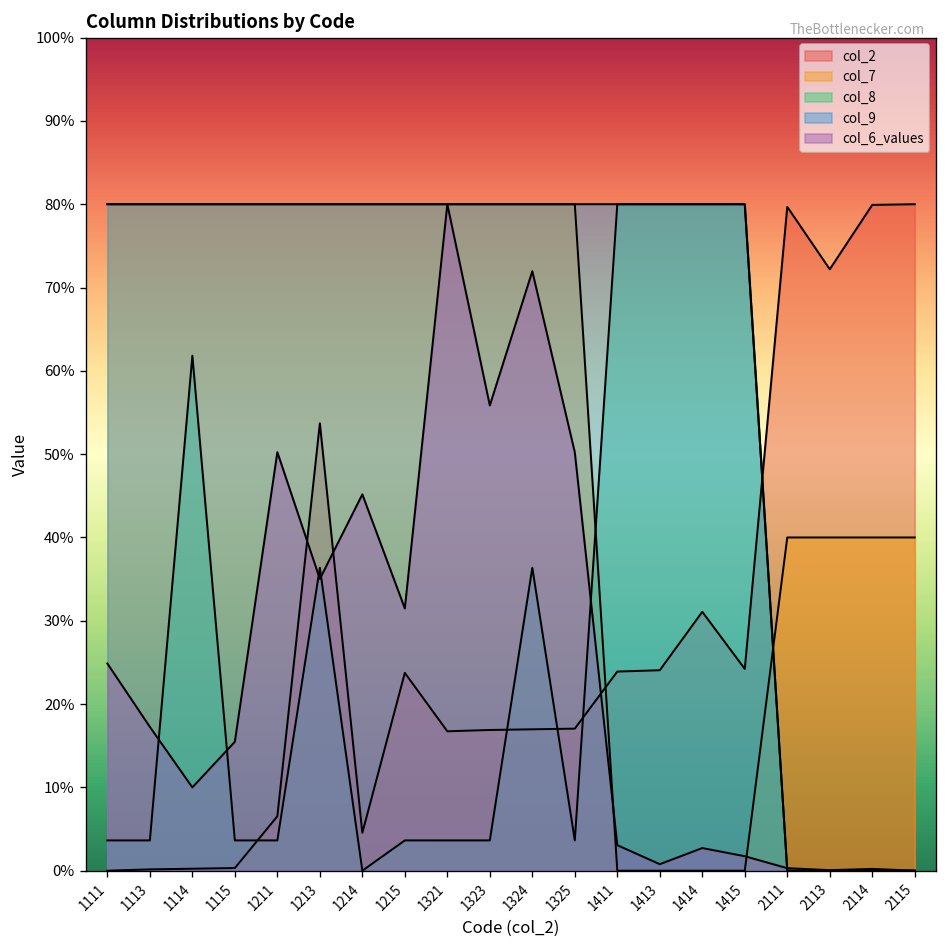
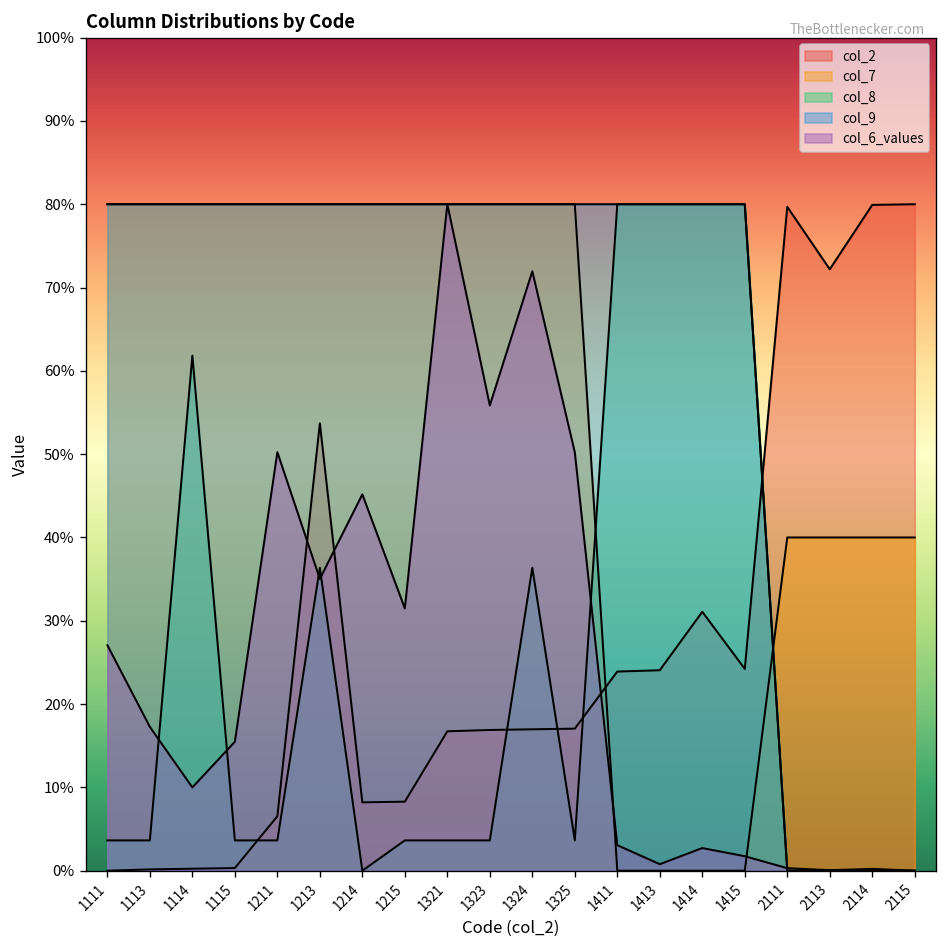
  {
    "col_2": {
      "1111": "0%",
      "1113": "0%",
      "1114": "0%",
      "1115": "0%",
      "1211": "7%",
      "1213": "54%",
-     "1214": "5%",
-     "1215": "24%",
+     "1214": "8%",
+     "1215": "8%",
      "1321": "17%",
      "1323": "17%",
      "1324": "17%",
      "1325": "17%",
      "1411": "24%",
      "1413": "24%",
      "1414": "31%",
      "1415": "24%",
      "2111": "80%",
      "2113": "72%",
      "2114": "80%",
      "2115": "80%"
    },
    "col_7": {
      "1411": "0%",
      "1413": "0%",
      "1414": "0%",
      "1415": "0%",
      "2111": "40%",
      "2113": "40%",
      "2114": "40%",
      "2115": "40%"
    },
    "col_8": {
      "1111": "4%",
      "1113": "4%",
      "1114": "62%",
      "1115": "4%",
      "1211": "4%",
      "1213": "36%",
      "1214": "0%",
      "1215": "4%",
      "1321": "4%",
      "1323": "4%",
      "1324": "36%",
      "1325": "4%"
    },
    "col_6_values": {
-     "1111": "25%",
+     "1111": "27%",
      "1113": "17%",
      "1114": "10%",
      "1115": "15%",
      "1211": "50%",
      "1213": "35%",
      "1214": "45%",
      "1215": "31%",
      "1323": "56%",
      "1324": "72%",
      "1325": "50%",
      "1411": "3%",
      "1413": "1%",
      "1414": "3%",
      "1415": "2%"
    }
  }
